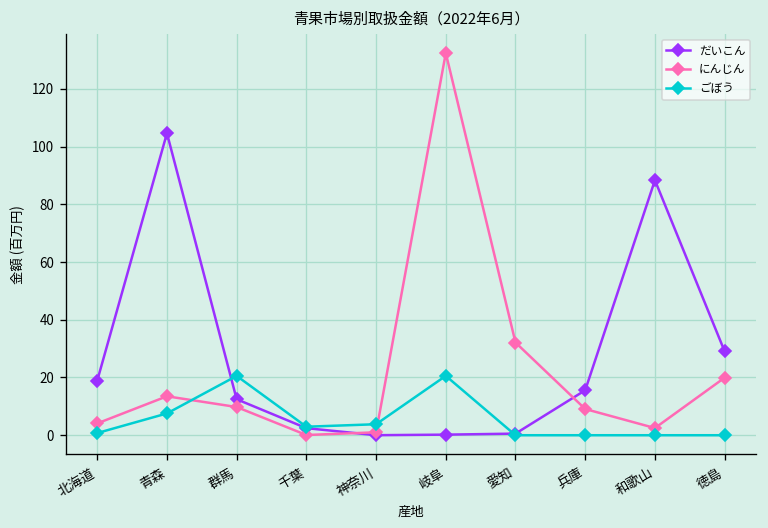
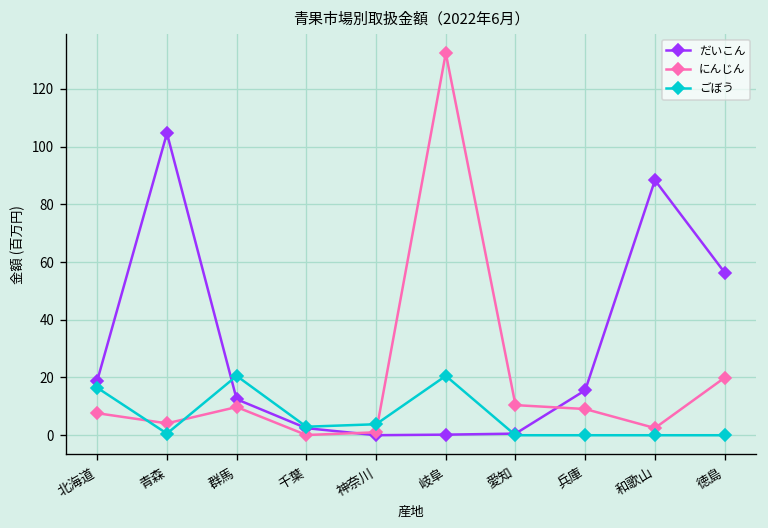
  {
    "だいこん": {
      "北海道": 19,
      "青森": 105,
      "群馬": 12,
      "岐阜": 0,
      "兵庫": 16,
      "和歌山": 88,
-     "徳島": 29
+     "徳島": 56
    },
    "にんじん": {
-     "北海道": 4,
-     "青森": 13,
+     "北海道": 8,
+     "青森": 4,
      "群馬": 10,
      "千葉": 0,
      "岐阜": 132,
-     "愛知": 32,
+     "愛知": 10,
      "兵庫": 9,
      "和歌山": 2,
      "徳島": 20
    },
    "ごぼう": {
-     "北海道": 1,
-     "青森": 8,
+     "北海道": 16,
+     "青森": 1,
      "群馬": 21,
      "神奈川": 4,
      "岐阜": 21,
      "兵庫": 0,
      "和歌山": 0,
      "徳島": 0
    }
  }
